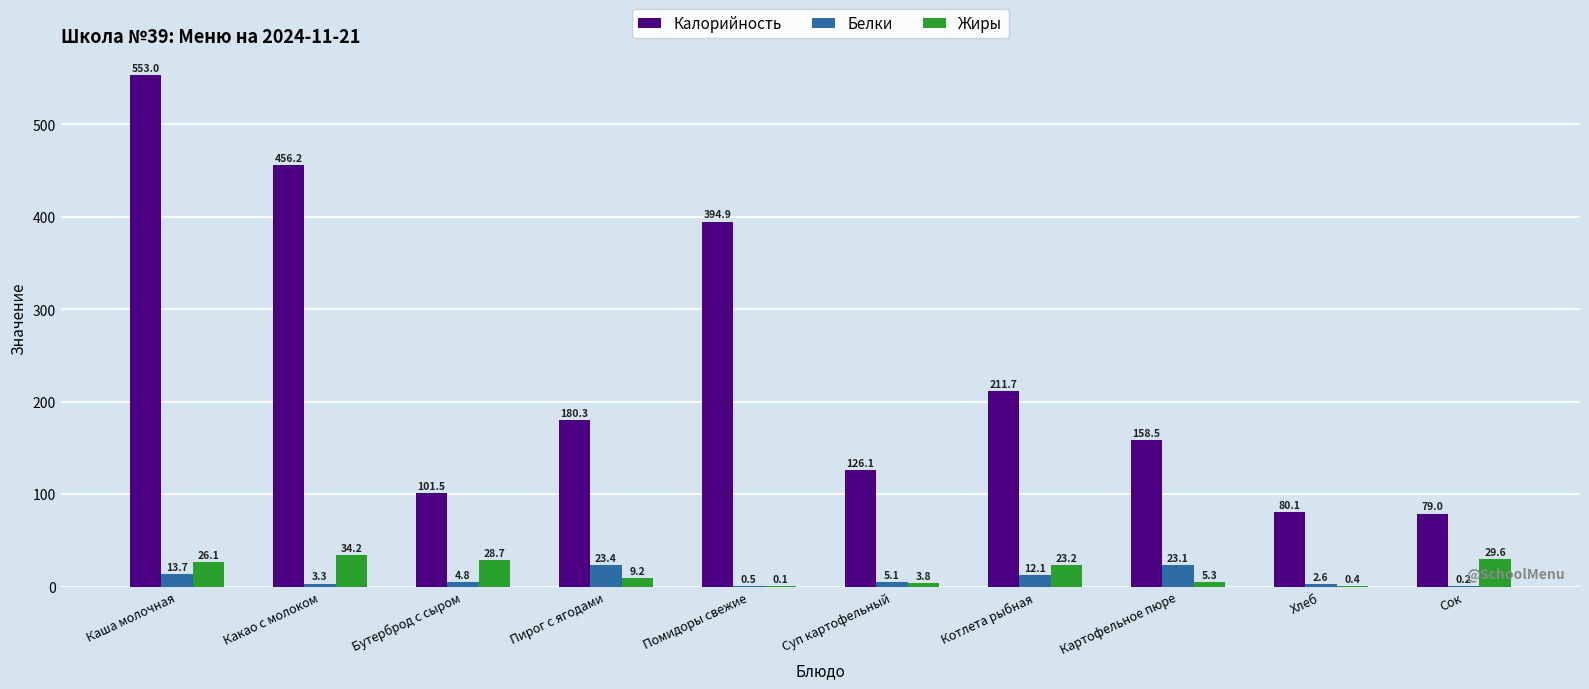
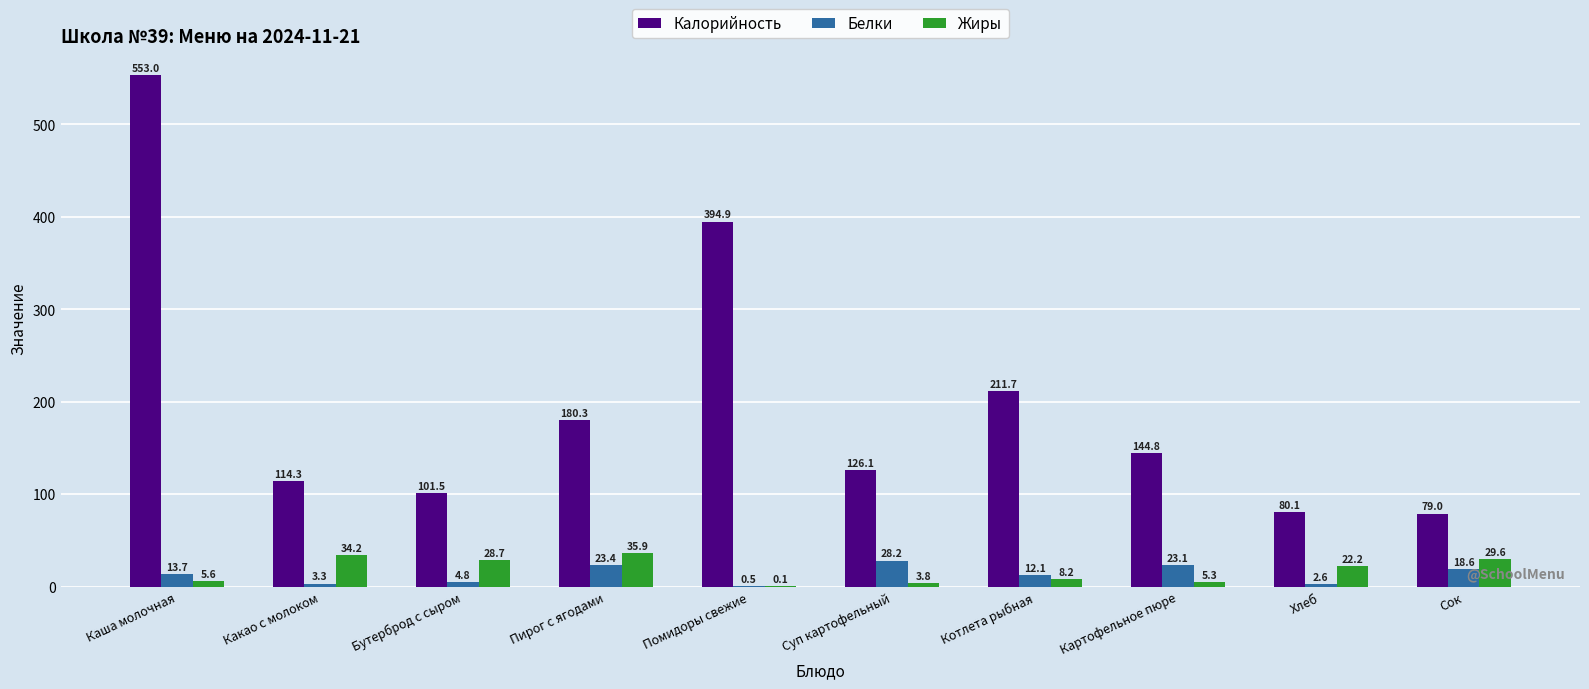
  {
    "Калорийность": {
      "Каша молочная": 553.0,
-     "Какао с молоком": 456.2,
+     "Какао с молоком": 114.3,
      "Бутерброд с сыром": 101.5,
      "Пирог с ягодами": 180.3,
      "Помидоры свежие": 394.9,
      "Суп картофельный": 126.1,
      "Котлета рыбная": 211.7,
-     "Картофельное пюре": 158.5,
+     "Картофельное пюре": 144.8,
      "Хлеб": 80.1,
      "Сок": 79.0
    },
    "Белки": {
      "Каша молочная": 13.7,
      "Какао с молоком": 3.3,
      "Бутерброд с сыром": 4.8,
      "Пирог с ягодами": 23.4,
      "Помидоры свежие": 0.5,
-     "Суп картофельный": 5.1,
+     "Суп картофельный": 28.2,
      "Котлета рыбная": 12.1,
      "Картофельное пюре": 23.1,
      "Хлеб": 2.6,
-     "Сок": 0.2
+     "Сок": 18.6
    },
    "Жиры": {
-     "Каша молочная": 26.1,
+     "Каша молочная": 5.6,
      "Какао с молоком": 34.2,
      "Бутерброд с сыром": 28.7,
-     "Пирог с ягодами": 9.2,
+     "Пирог с ягодами": 35.9,
      "Помидоры свежие": 0.1,
      "Суп картофельный": 3.8,
-     "Котлета рыбная": 23.2,
+     "Котлета рыбная": 8.2,
      "Картофельное пюре": 5.3,
-     "Хлеб": 0.4,
+     "Хлеб": 22.2,
      "Сок": 29.6
    }
  }
